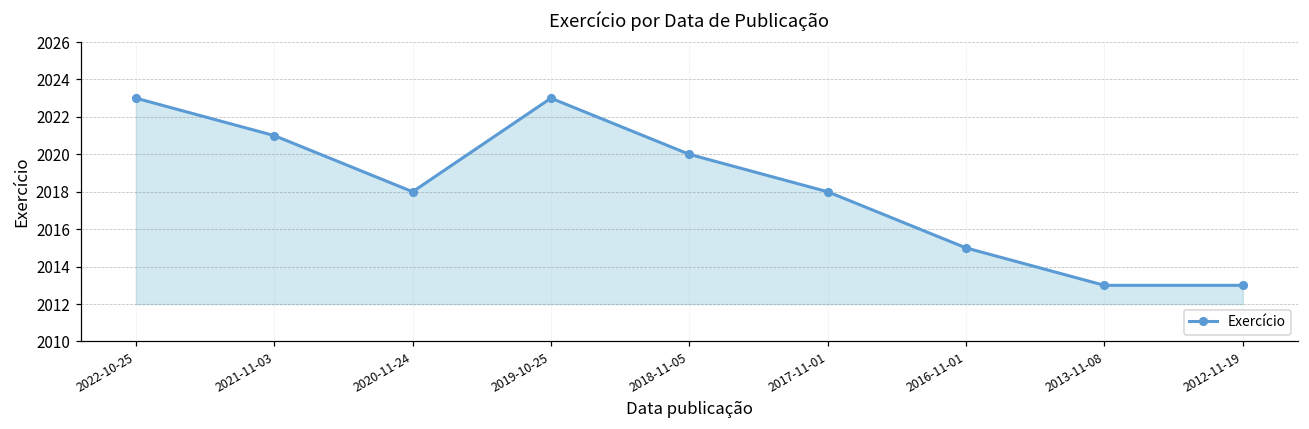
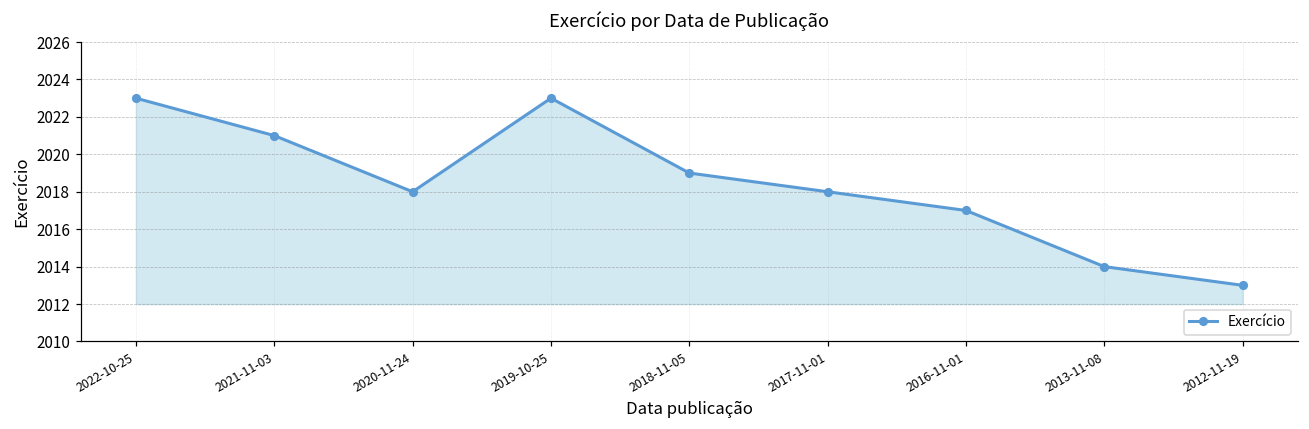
  {
    "2022-10-25": 2023,
    "2021-11-03": 2021,
    "2020-11-24": 2018,
    "2019-10-25": 2023,
-   "2018-11-05": 2020,
+   "2018-11-05": 2019,
    "2017-11-01": 2018,
-   "2016-11-01": 2015,
-   "2013-11-08": 2013,
+   "2016-11-01": 2017,
+   "2013-11-08": 2014,
    "2012-11-19": 2013
  }
